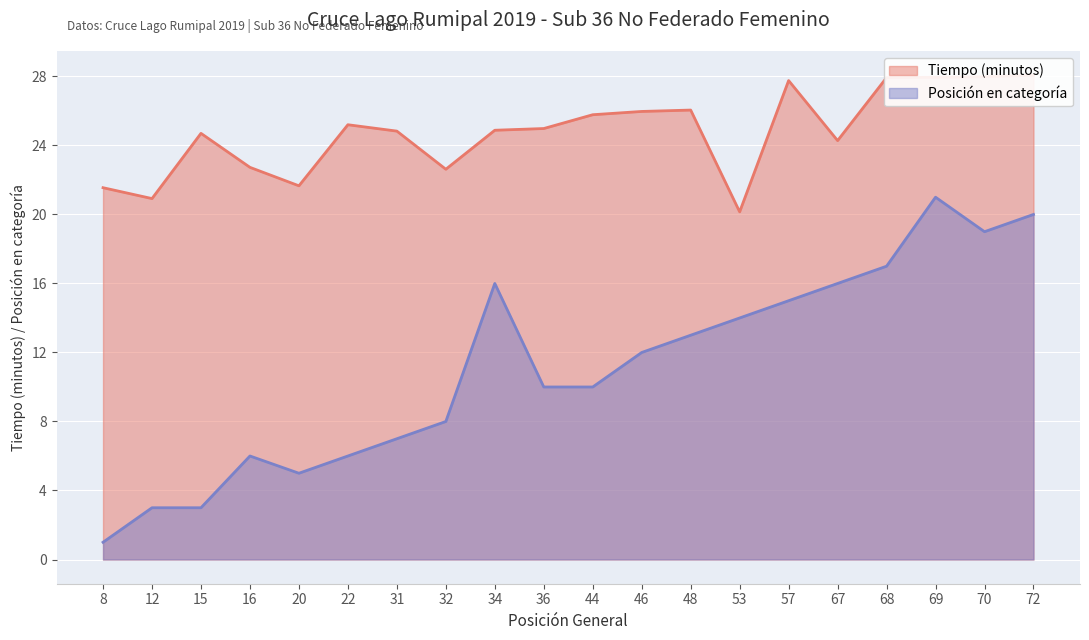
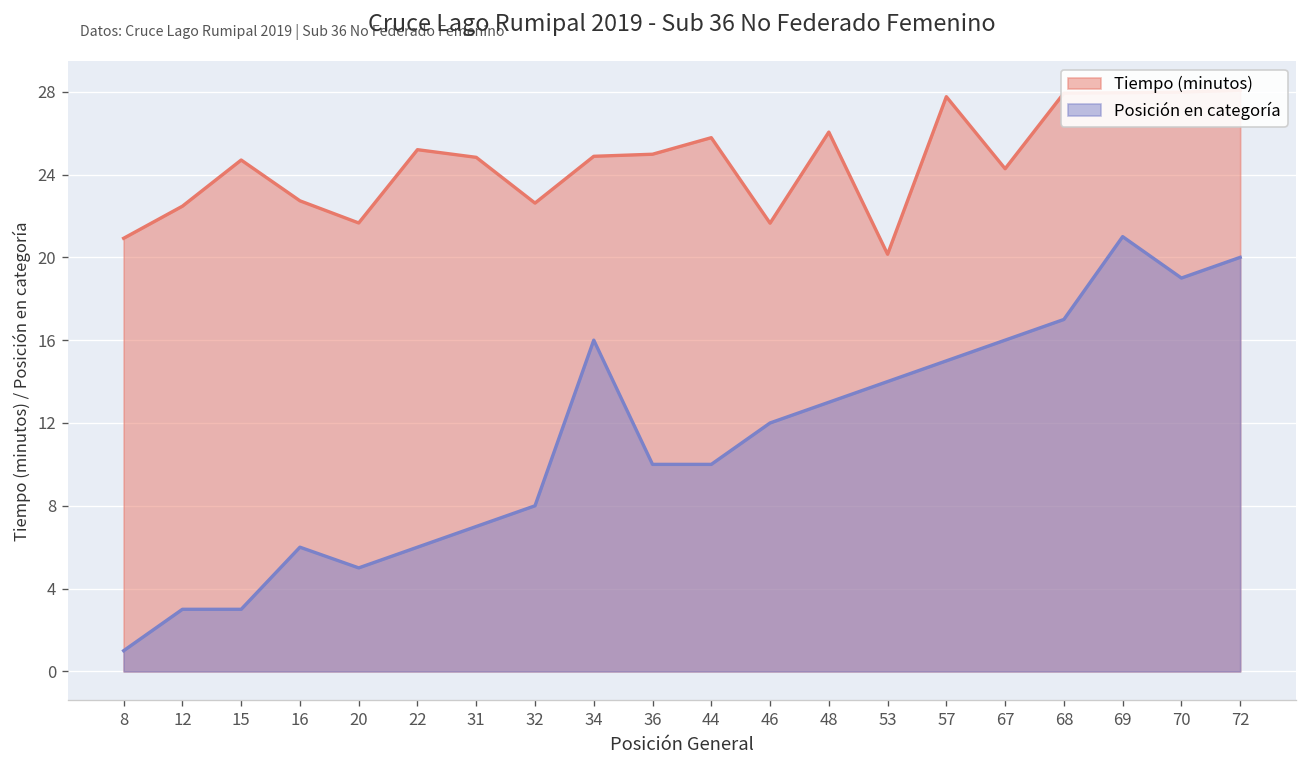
  {
    "Tiempo (minutos)": {
-     "8": 21.6,
-     "12": 20.9,
+     "8": 20.9,
+     "12": 22.5,
      "15": 24.7,
      "16": 22.7,
      "20": 21.7,
      "22": 25.2,
      "31": 24.8,
      "32": 22.6,
      "34": 24.9,
      "36": 25.0,
      "44": 25.8,
-     "46": 26.0,
+     "46": 21.7,
      "48": 26.1,
      "53": 20.2,
      "57": 27.8,
      "67": 24.3
    },
    "Posición en categoría": {
      "8": 1.0,
      "12": 3.0,
      "15": 3.0,
      "16": 6.0,
      "20": 5.0,
      "22": 6.0,
      "31": 7.0,
      "32": 8.0,
      "34": 16.0,
      "36": 10.0,
      "44": 10.0,
      "46": 12.0,
      "48": 13.0,
      "53": 14.0,
      "57": 15.0,
      "67": 16.0,
      "68": 17.0,
      "69": 21.0,
      "70": 19.0,
      "72": 20.0
    }
  }
